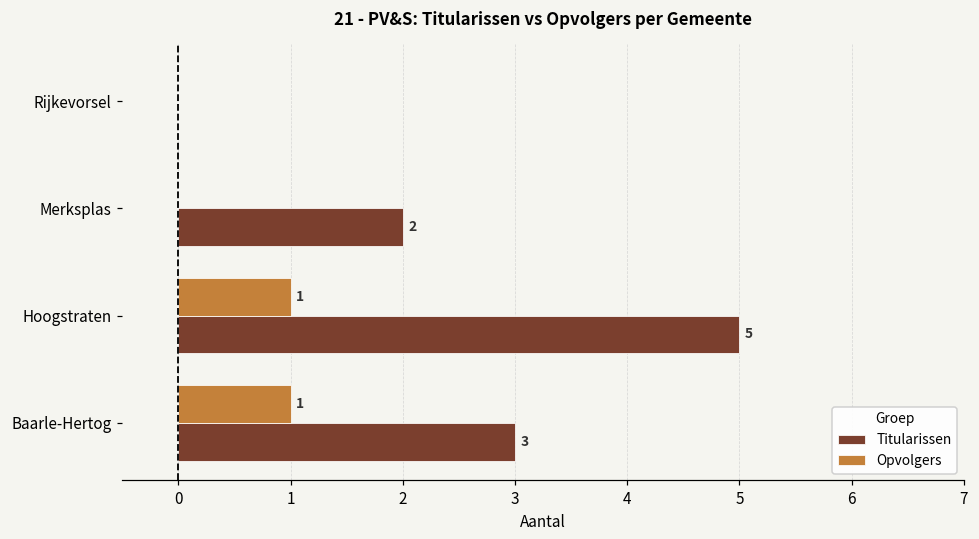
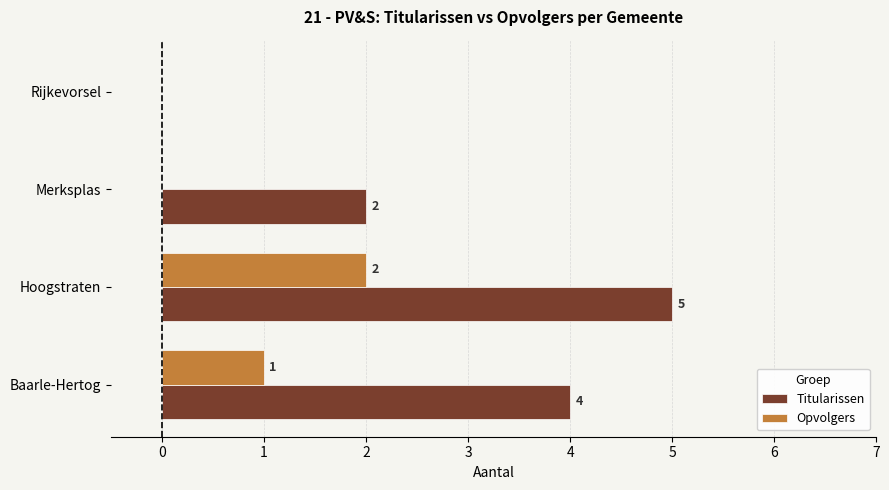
  {
    "Titularissen": {
      "Merksplas": 2,
      "Hoogstraten": 5,
-     "Baarle-Hertog": 3
+     "Baarle-Hertog": 4
    },
    "Opvolgers": {
-     "Hoogstraten": 1,
+     "Hoogstraten": 2,
      "Baarle-Hertog": 1
    }
  }
